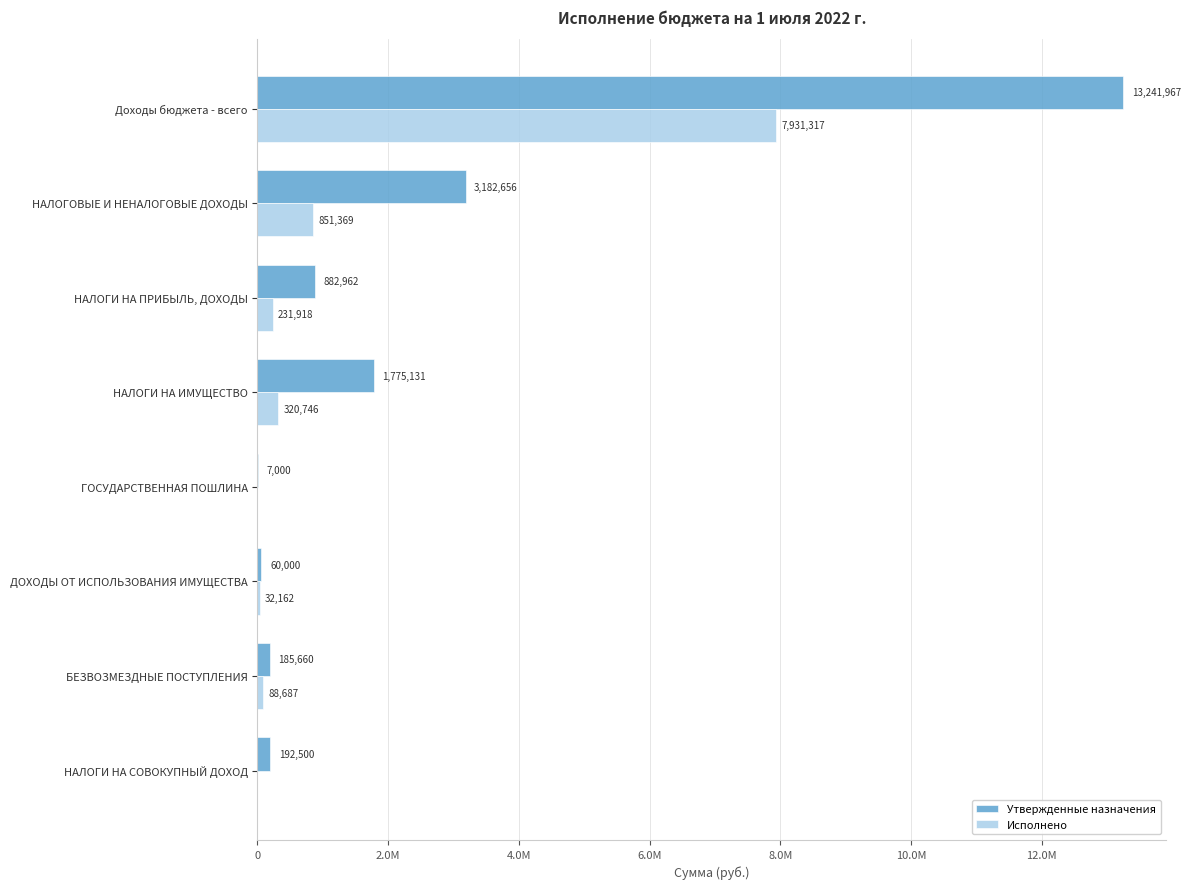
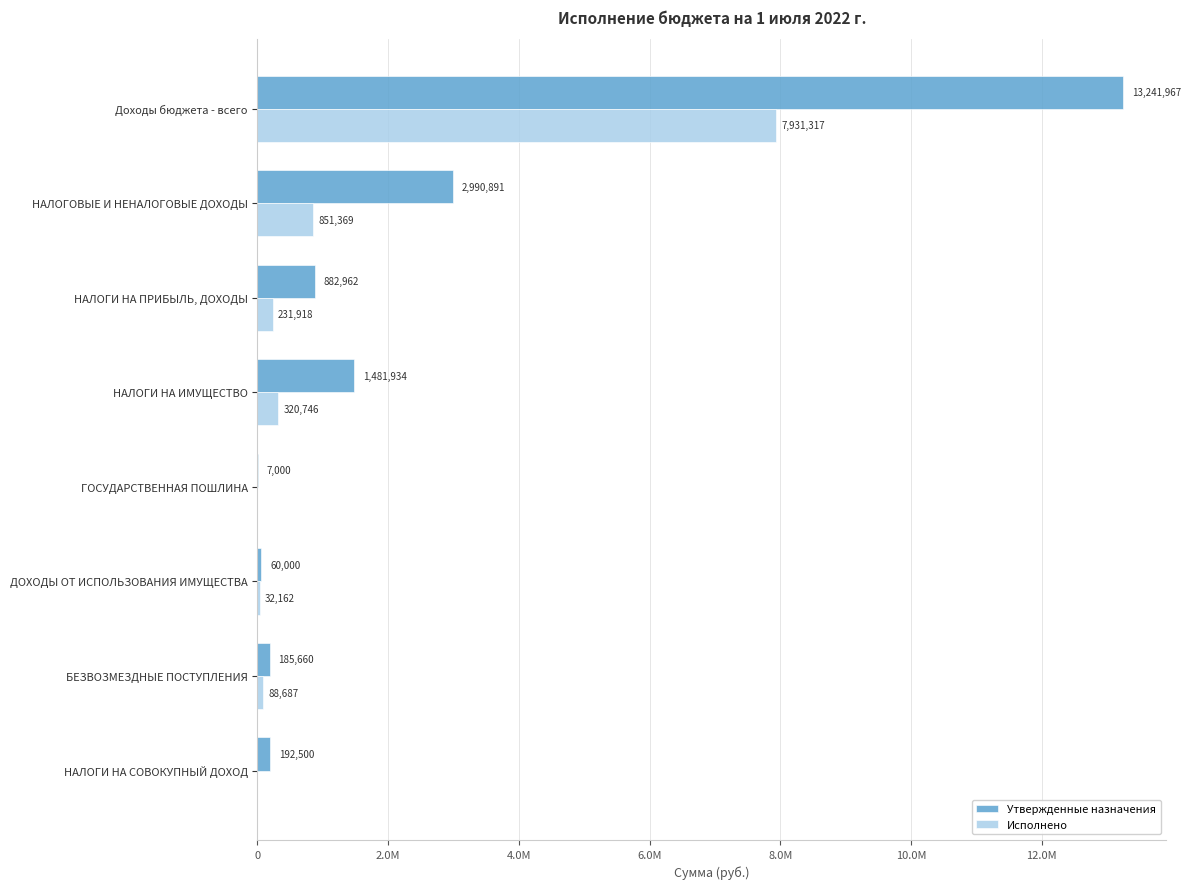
  {
    "Утвержденные назначения": {
      "Доходы бюджета - всего": "13,241,967",
-     "НАЛОГОВЫЕ И НЕНАЛОГОВЫЕ ДОХОДЫ": "3,182,656",
+     "НАЛОГОВЫЕ И НЕНАЛОГОВЫЕ ДОХОДЫ": "2,990,891",
      "НАЛОГИ НА ПРИБЫЛЬ, ДОХОДЫ": "882,962",
-     "НАЛОГИ НА ИМУЩЕСТВО": "1,775,131",
+     "НАЛОГИ НА ИМУЩЕСТВО": "1,481,934",
      "ГОСУДАРСТВЕННАЯ ПОШЛИНА": "7,000",
      "ДОХОДЫ ОТ ИСПОЛЬЗОВАНИЯ ИМУЩЕСТВА": "60,000",
      "БЕЗВОЗМЕЗДНЫЕ ПОСТУПЛЕНИЯ": "185,660",
      "НАЛОГИ НА СОВОКУПНЫЙ ДОХОД": "192,500"
    },
    "Исполнено": {
      "Доходы бюджета - всего": "7,931,317",
      "НАЛОГОВЫЕ И НЕНАЛОГОВЫЕ ДОХОДЫ": "851,369",
      "НАЛОГИ НА ПРИБЫЛЬ, ДОХОДЫ": "231,918",
      "НАЛОГИ НА ИМУЩЕСТВО": "320,746",
      "ДОХОДЫ ОТ ИСПОЛЬЗОВАНИЯ ИМУЩЕСТВА": "32,162",
      "БЕЗВОЗМЕЗДНЫЕ ПОСТУПЛЕНИЯ": "88,687"
    }
  }
